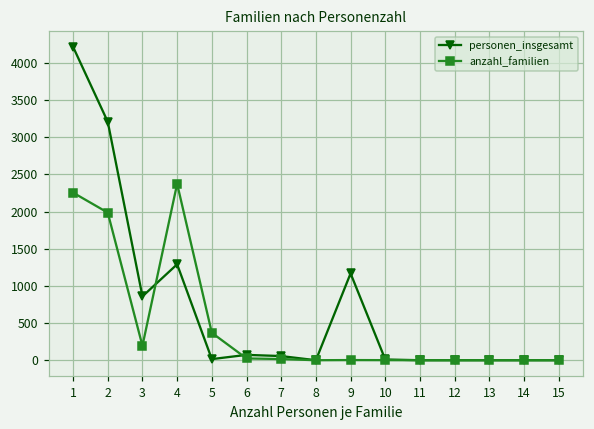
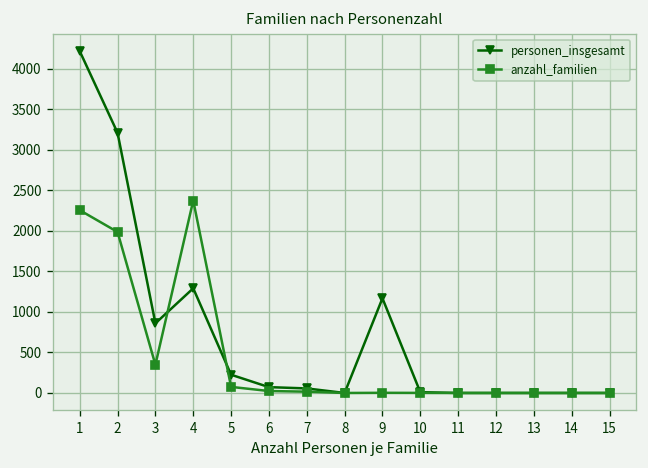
  {
    "personen_insgesamt": {
      "1": 4200,
      "2": 3200,
      "3": 900,
      "4": 1300,
-     "5": 0,
+     "5": 200,
      "6": 100,
      "7": 100,
      "9": 1200
    },
    "anzahl_familien": {
      "1": 2300,
      "2": 2000,
-     "3": 200,
+     "3": 300,
      "4": 2400,
-     "5": 400,
+     "5": 100,
      "6": 0,
      "7": 0,
      "9": 0
    }
  }
